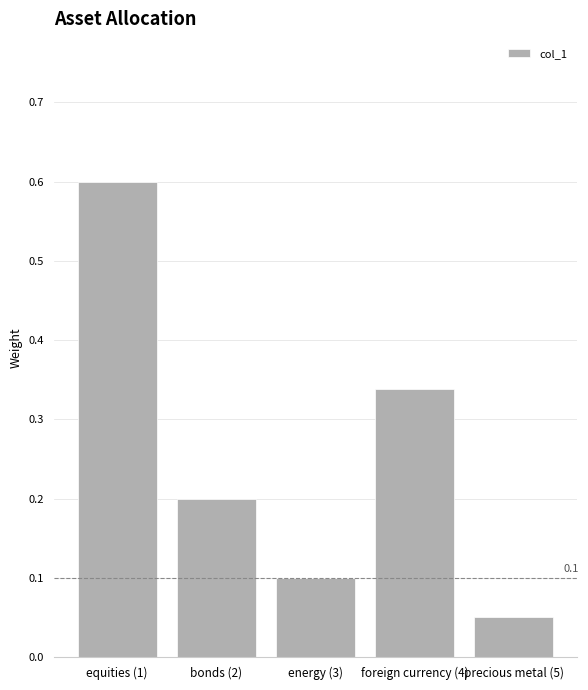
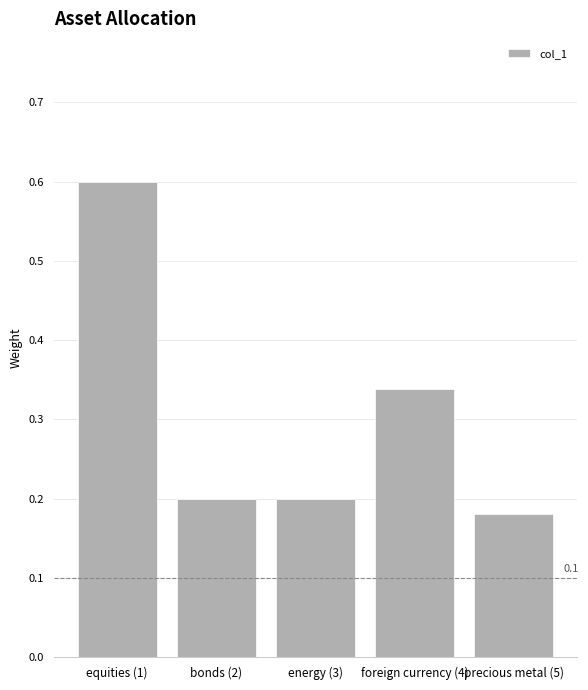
  {
    "equities (1)": 0.60,
    "bonds (2)": 0.20,
-   "energy (3)": 0.1,
+   "energy (3)": 0.2,
    "foreign currency (4)": 0.34,
-   "precious metal (5)": 0.05
+   "precious metal (5)": 0.18
  }
